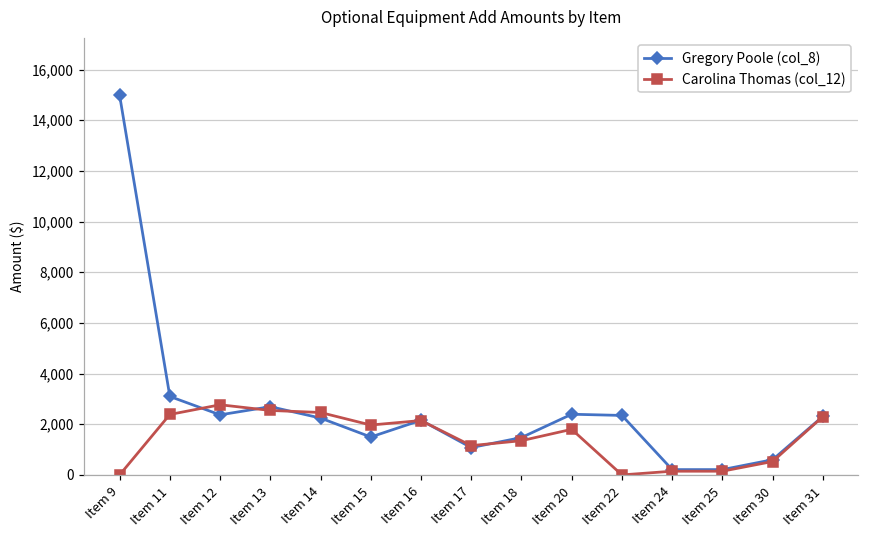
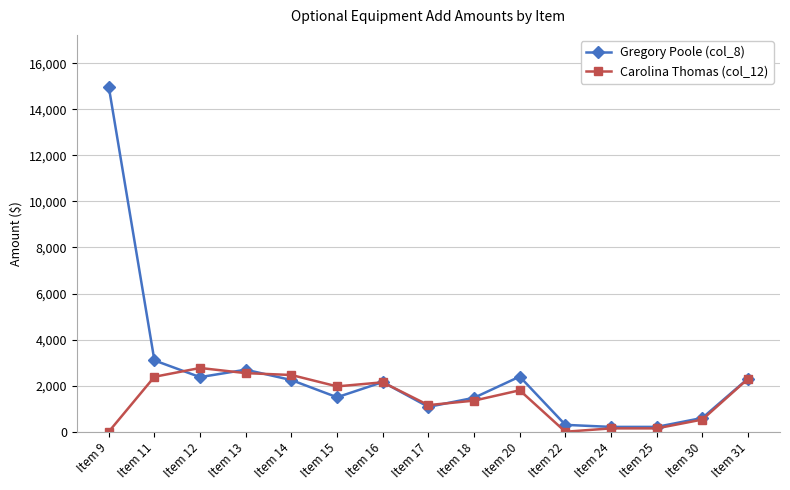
  {
    "Gregory Poole (col_8)": {
      "Item 9": "15,000",
      "Item 11": "3,100",
      "Item 12": "2,400",
      "Item 13": "2,700",
      "Item 14": "2,200",
      "Item 15": "1,500",
      "Item 18": "1,500",
      "Item 20": "2,400",
-     "Item 22": "2,300"
+     "Item 22": "300"
    },
    "Carolina Thomas (col_12)": {
      "Item 9": "0",
      "Item 11": "2,400",
      "Item 12": "2,800",
      "Item 13": "2,500",
      "Item 14": "2,500",
      "Item 15": "2,000",
      "Item 18": "1,400",
      "Item 20": "1,800",
      "Item 22": "0"
    }
  }
